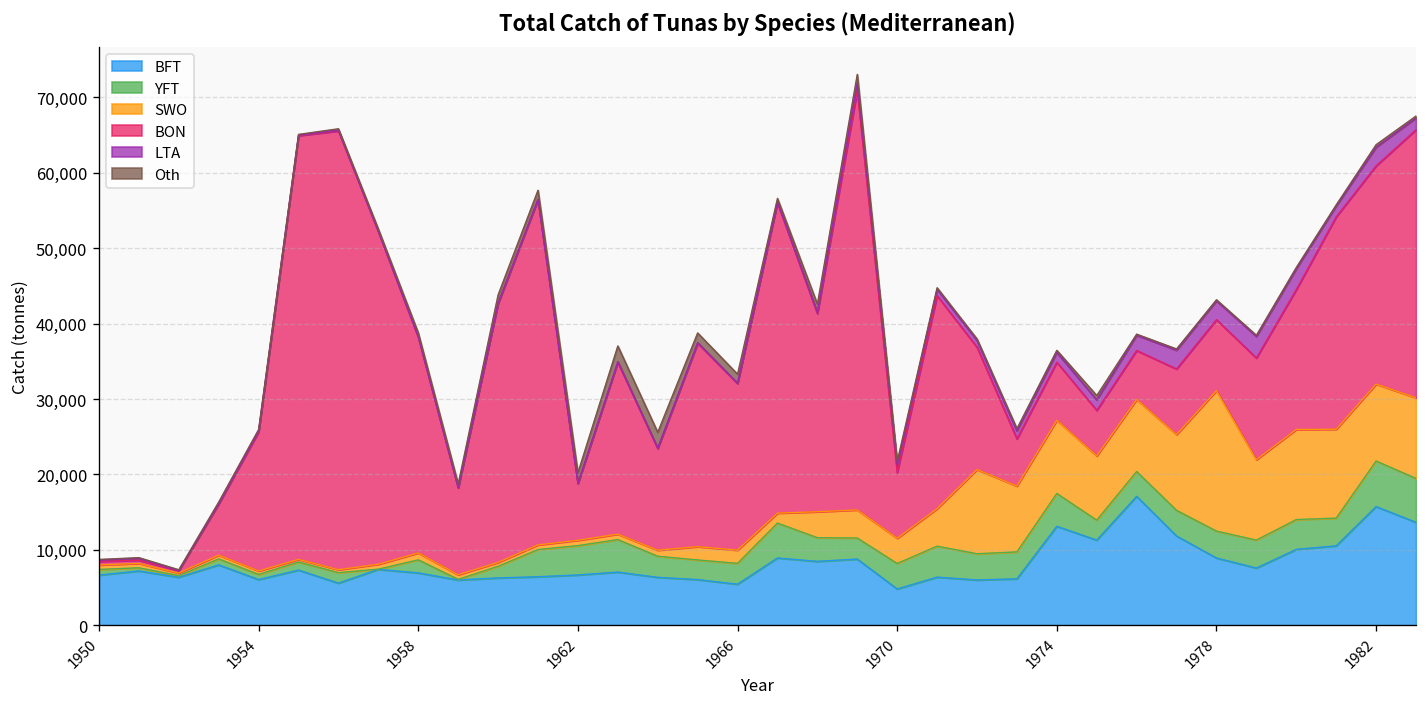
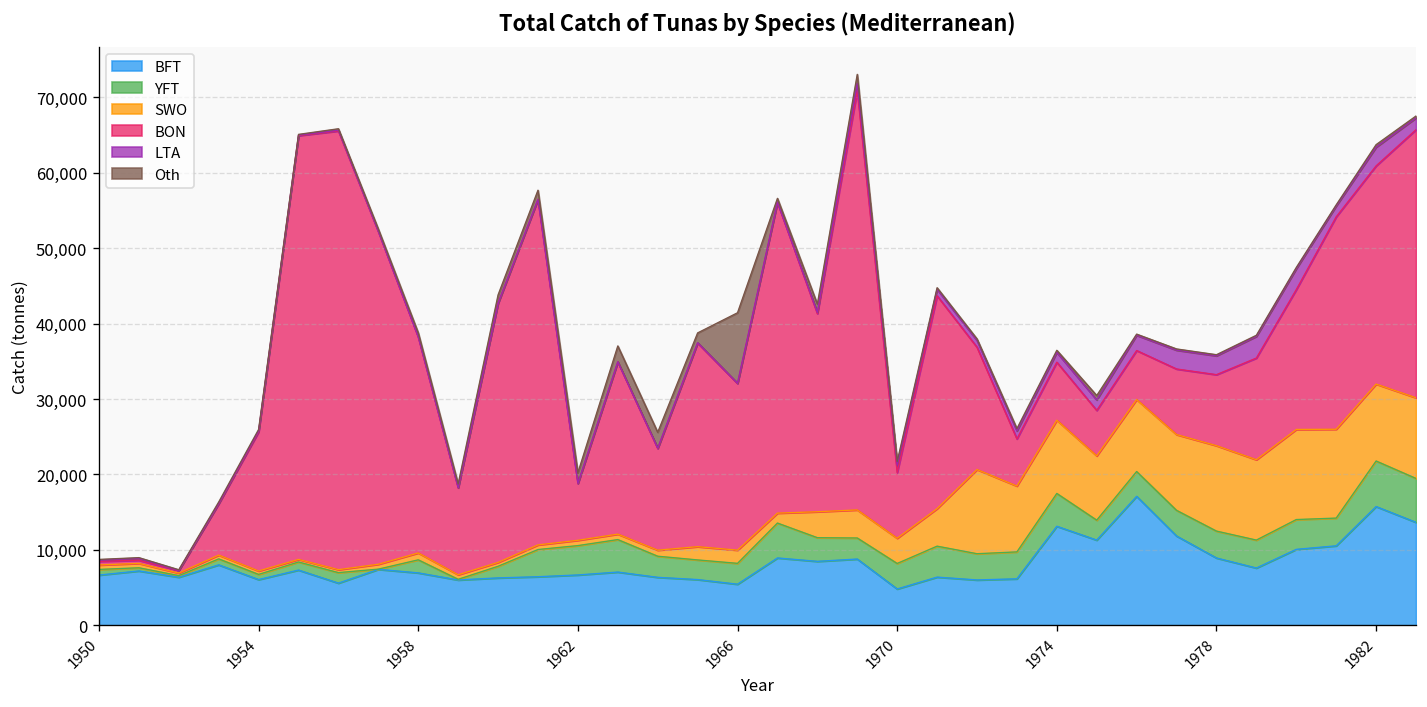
  {
    "BFT": {
      "1950": "7,000",
      "1954": "6,000",
      "1958": "7,000",
      "1962": "7,000",
      "1966": "5,000",
      "1970": "5,000",
      "1974": "13,000",
      "1978": "9,000",
      "1982": "16,000"
    },
    "YFT": {
      "1950": "1,000",
      "1954": "1,000",
      "1958": "2,000",
      "1962": "4,000",
      "1966": "3,000",
      "1970": "3,000",
      "1974": "4,000",
      "1978": "4,000",
      "1982": "6,000"
    },
    "SWO": {
      "1950": "1,000",
      "1954": "0",
      "1958": "1,000",
      "1962": "1,000",
      "1966": "2,000",
      "1970": "3,000",
      "1974": "10,000",
-     "1978": "19,000",
+     "1978": "11,000",
      "1982": "10,000"
    },
    "BON": {
      "1970": "9,000",
      "1974": "8,000",
      "1978": "9,000",
      "1982": "29,000"
    },
    "LTA": {
      "1970": "1,000"
    },
    "Oth": {
      "1958": "1,000",
      "1962": "1,000",
-     "1966": "1,000",
+     "1966": "9,000",
      "1970": "1,000"
    }
  }
